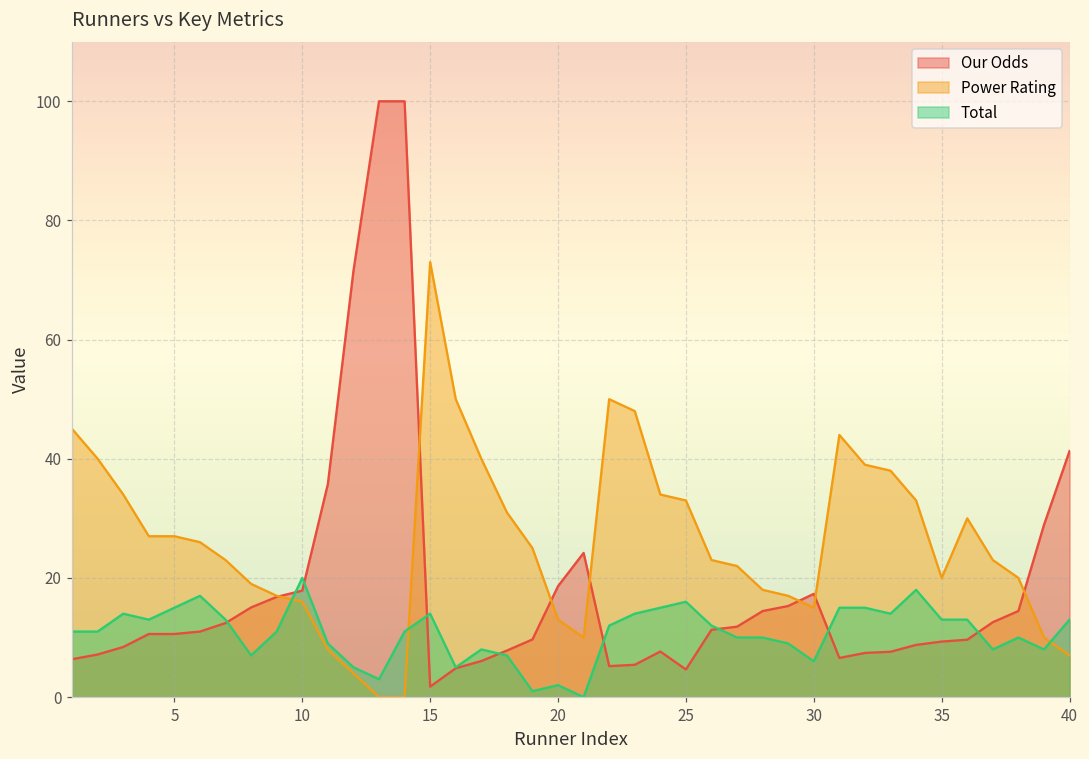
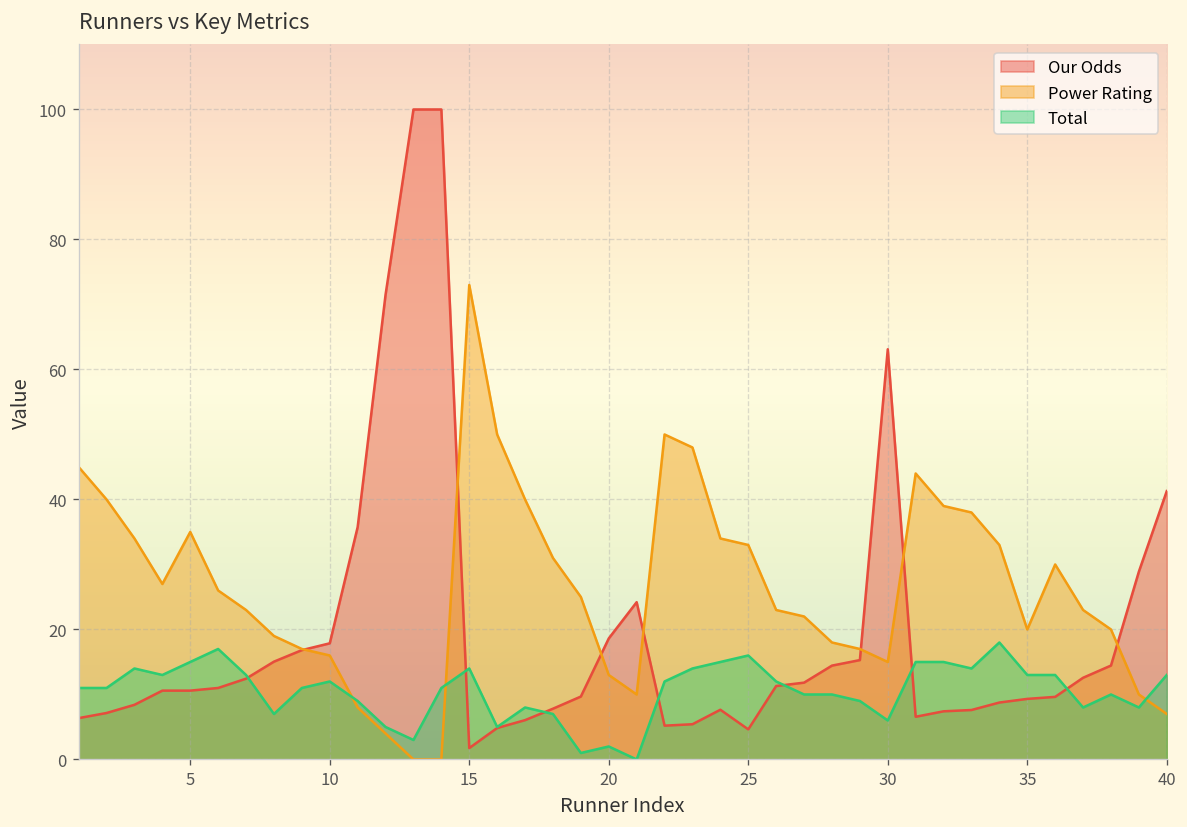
  {
    "Our Odds": {
      "5": 11,
      "10": 18,
      "15": 2,
      "20": 19,
      "25": 5,
-     "30": 17,
+     "30": 63,
      "35": 9,
      "40": 41
    },
    "Power Rating": {
-     "5": 27,
+     "5": 35,
      "10": 16,
      "15": 73,
      "20": 13,
      "25": 33,
      "30": 15,
      "35": 20,
      "40": 7
    },
    "Total": {
      "5": 15,
-     "10": 20,
+     "10": 12,
      "15": 14,
      "20": 2,
      "25": 16,
      "30": 6,
      "35": 13,
      "40": 13
    }
  }
